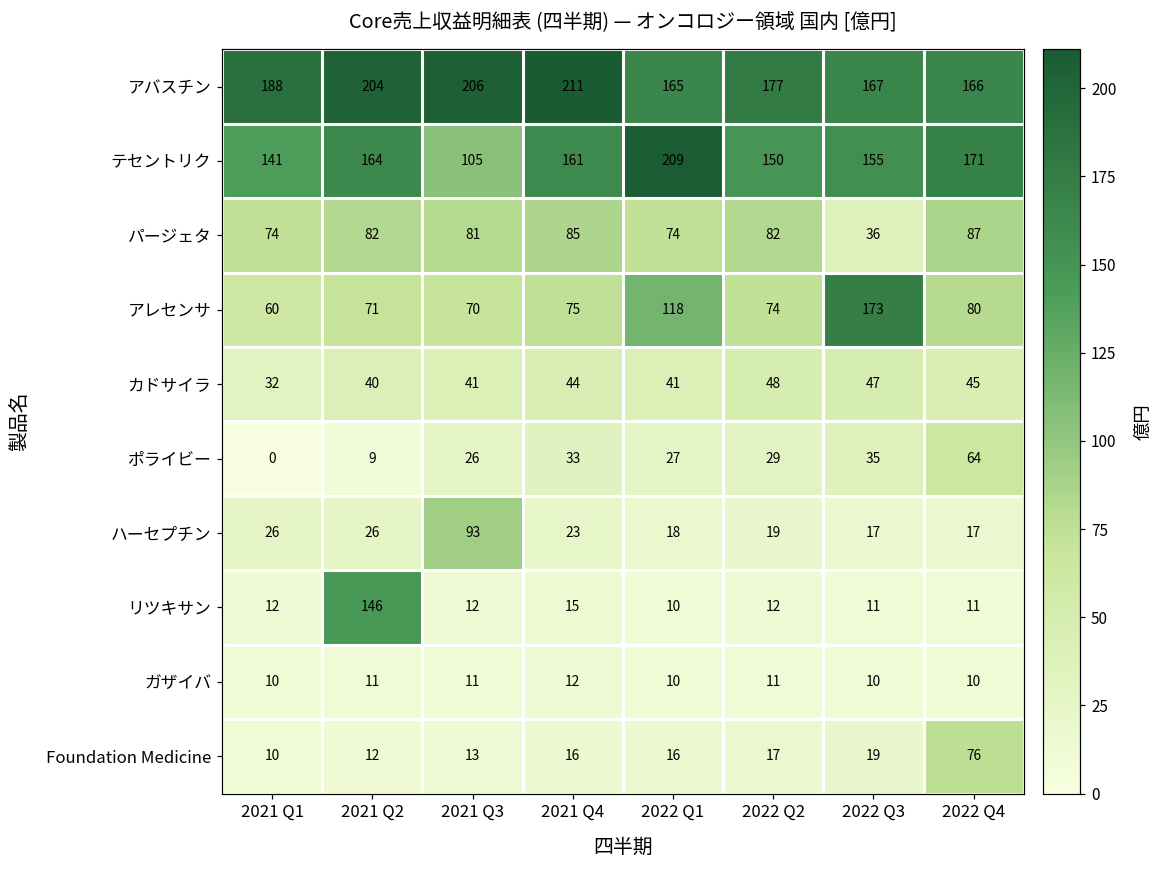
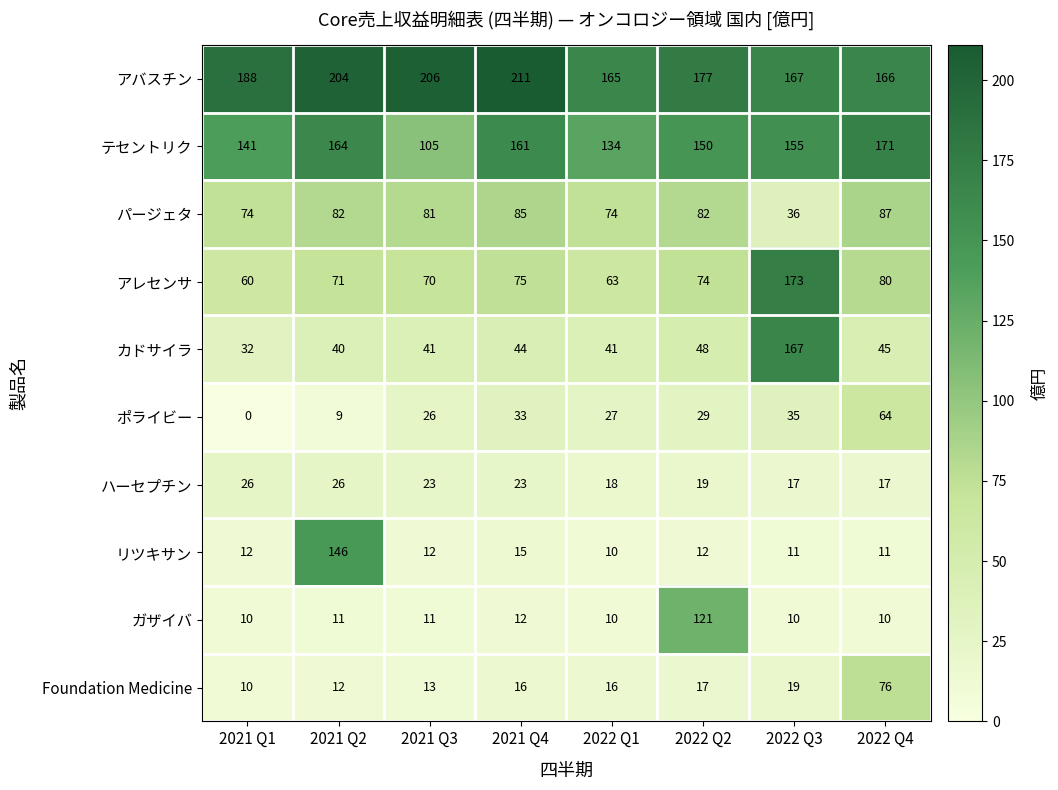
  {
    "アバスチン": {
      "2021 Q1": 188,
      "2021 Q2": 204,
      "2021 Q3": 206,
      "2021 Q4": 211,
      "2022 Q1": 165,
      "2022 Q2": 177,
      "2022 Q3": 167,
      "2022 Q4": 166
    },
    "テセントリク": {
      "2021 Q1": 141,
      "2021 Q2": 164,
      "2021 Q3": 105,
      "2021 Q4": 161,
-     "2022 Q1": 209,
+     "2022 Q1": 134,
      "2022 Q2": 150,
      "2022 Q3": 155,
      "2022 Q4": 171
    },
    "パージェタ": {
      "2021 Q1": 74,
      "2021 Q2": 82,
      "2021 Q3": 81,
      "2021 Q4": 85,
      "2022 Q1": 74,
      "2022 Q2": 82,
      "2022 Q3": 36,
      "2022 Q4": 87
    },
    "アレセンサ": {
      "2021 Q1": 60,
      "2021 Q2": 71,
      "2021 Q3": 70,
      "2021 Q4": 75,
-     "2022 Q1": 118,
+     "2022 Q1": 63,
      "2022 Q2": 74,
      "2022 Q3": 173,
      "2022 Q4": 80
    },
    "カドサイラ": {
      "2021 Q1": 32,
      "2021 Q2": 40,
      "2021 Q3": 41,
      "2021 Q4": 44,
      "2022 Q1": 41,
      "2022 Q2": 48,
-     "2022 Q3": 47,
+     "2022 Q3": 167,
      "2022 Q4": 45
    },
    "ポライビー": {
      "2021 Q1": 0,
      "2021 Q2": 9,
      "2021 Q3": 26,
      "2021 Q4": 33,
      "2022 Q1": 27,
      "2022 Q2": 29,
      "2022 Q3": 35,
      "2022 Q4": 64
    },
    "ハーセプチン": {
      "2021 Q1": 26,
      "2021 Q2": 26,
-     "2021 Q3": 93,
+     "2021 Q3": 23,
      "2021 Q4": 23,
      "2022 Q1": 18,
      "2022 Q2": 19,
      "2022 Q3": 17,
      "2022 Q4": 17
    },
    "リツキサン": {
      "2021 Q1": 12,
      "2021 Q2": 146,
      "2021 Q3": 12,
      "2021 Q4": 15,
      "2022 Q1": 10,
      "2022 Q2": 12,
      "2022 Q3": 11,
      "2022 Q4": 11
    },
    "ガザイバ": {
      "2021 Q1": 10,
      "2021 Q2": 11,
      "2021 Q3": 11,
      "2021 Q4": 12,
      "2022 Q1": 10,
-     "2022 Q2": 11,
+     "2022 Q2": 121,
      "2022 Q3": 10,
      "2022 Q4": 10
    },
    "Foundation Medicine": {
      "2021 Q1": 10,
      "2021 Q2": 12,
      "2021 Q3": 13,
      "2021 Q4": 16,
      "2022 Q1": 16,
      "2022 Q2": 17,
      "2022 Q3": 19,
      "2022 Q4": 76
    }
  }
